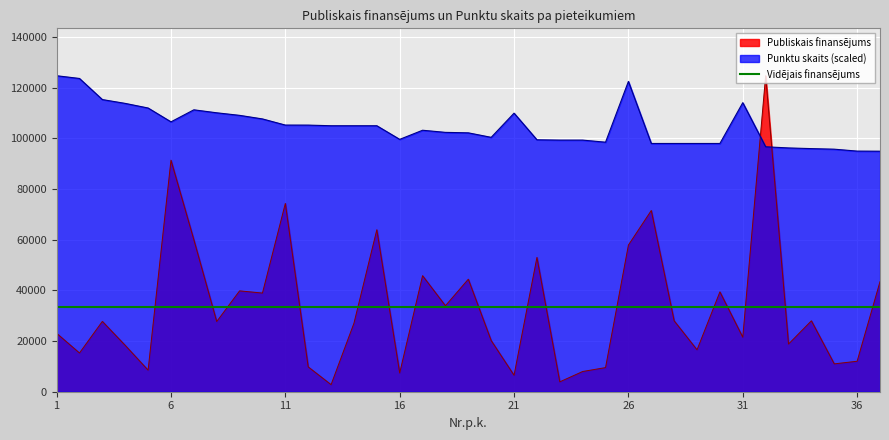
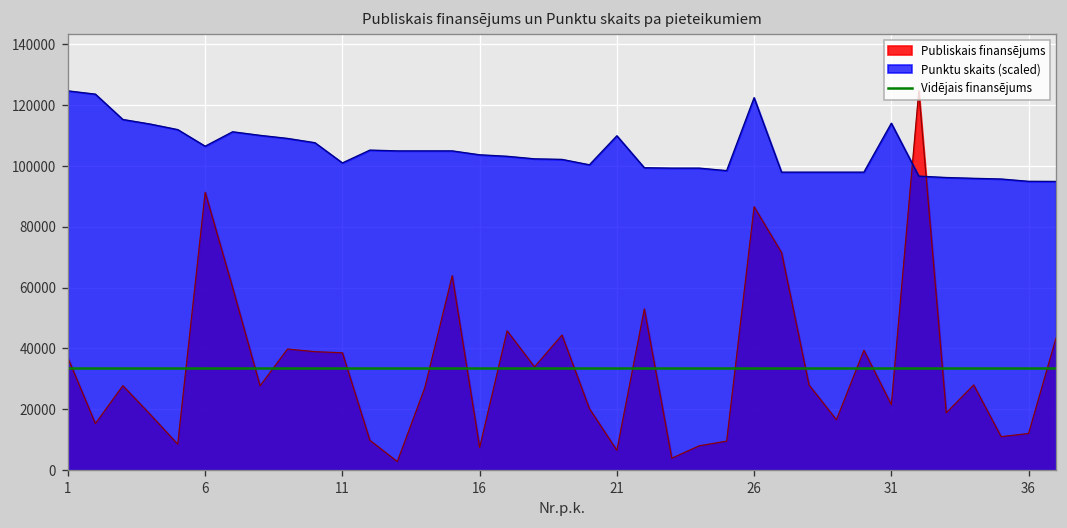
  {
    "Publiskais finansējums": {
-     "1": 23000,
+     "1": 37000,
      "6": 91000,
-     "11": 74000,
+     "11": 39000,
      "16": 7000,
      "21": 6000,
-     "26": 58000,
+     "26": 87000,
      "31": 22000,
      "36": 12000
    },
    "Punktu skaits (scaled)": {
      "1": 125000,
      "6": 107000,
-     "11": 105000,
-     "16": 100000,
+     "11": 101000,
+     "16": 104000,
      "21": 110000,
      "26": 122000,
      "31": 114000,
      "36": 95000
    }
  }
